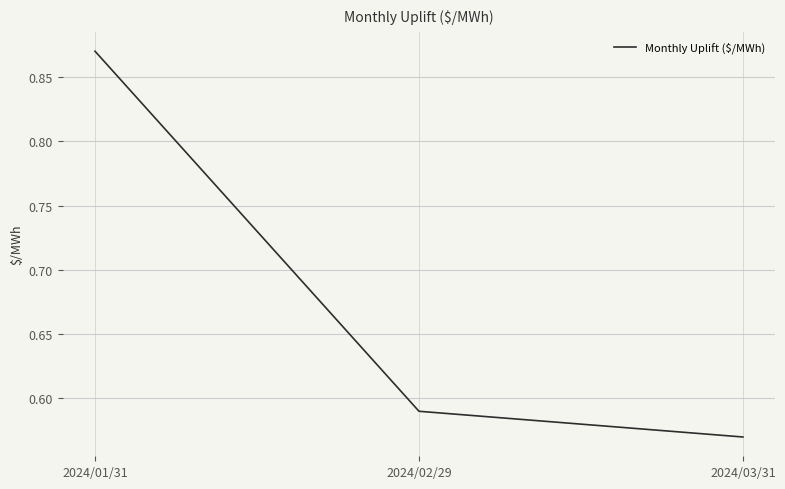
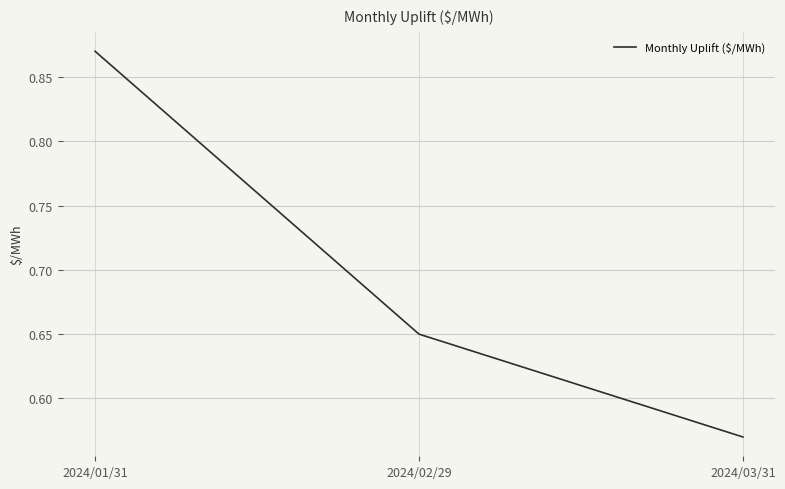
  {
    "2024/01/31": 0.87,
-   "2024/02/29": 0.59,
+   "2024/02/29": 0.65,
    "2024/03/31": 0.57
  }
